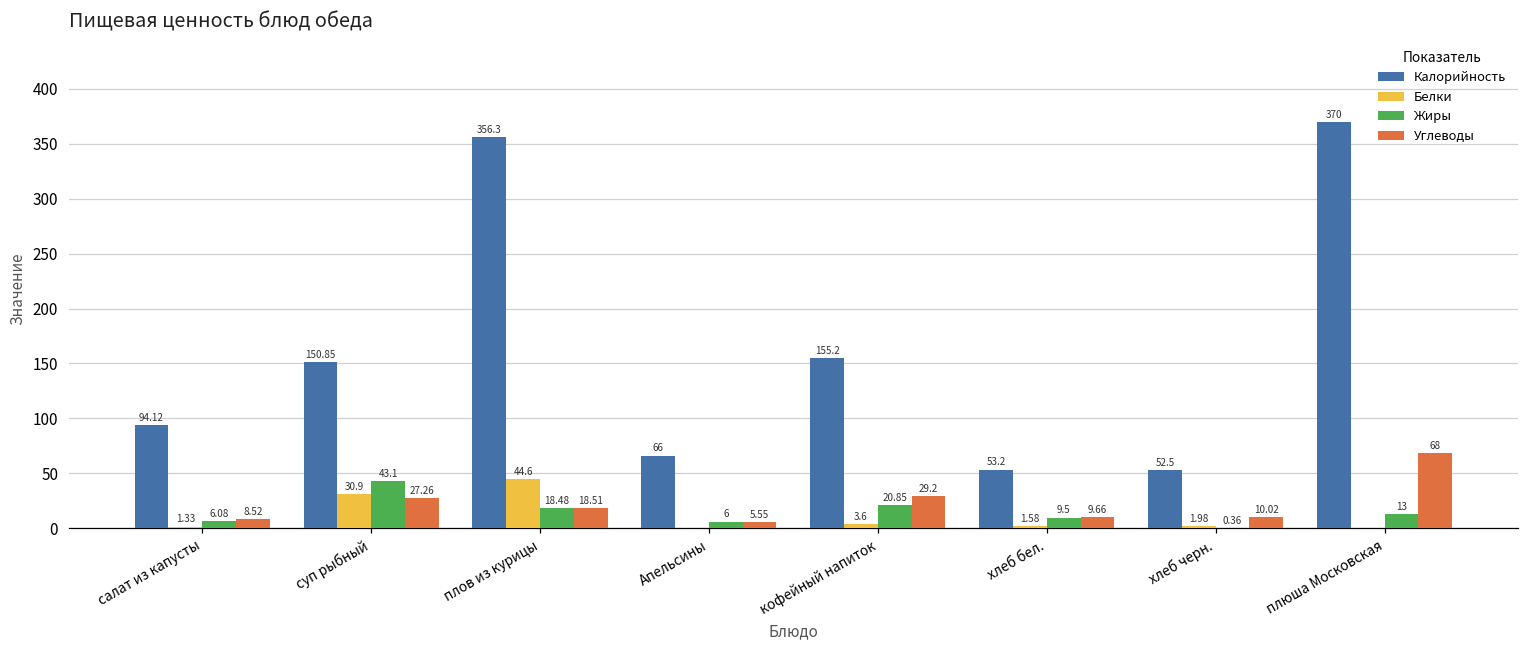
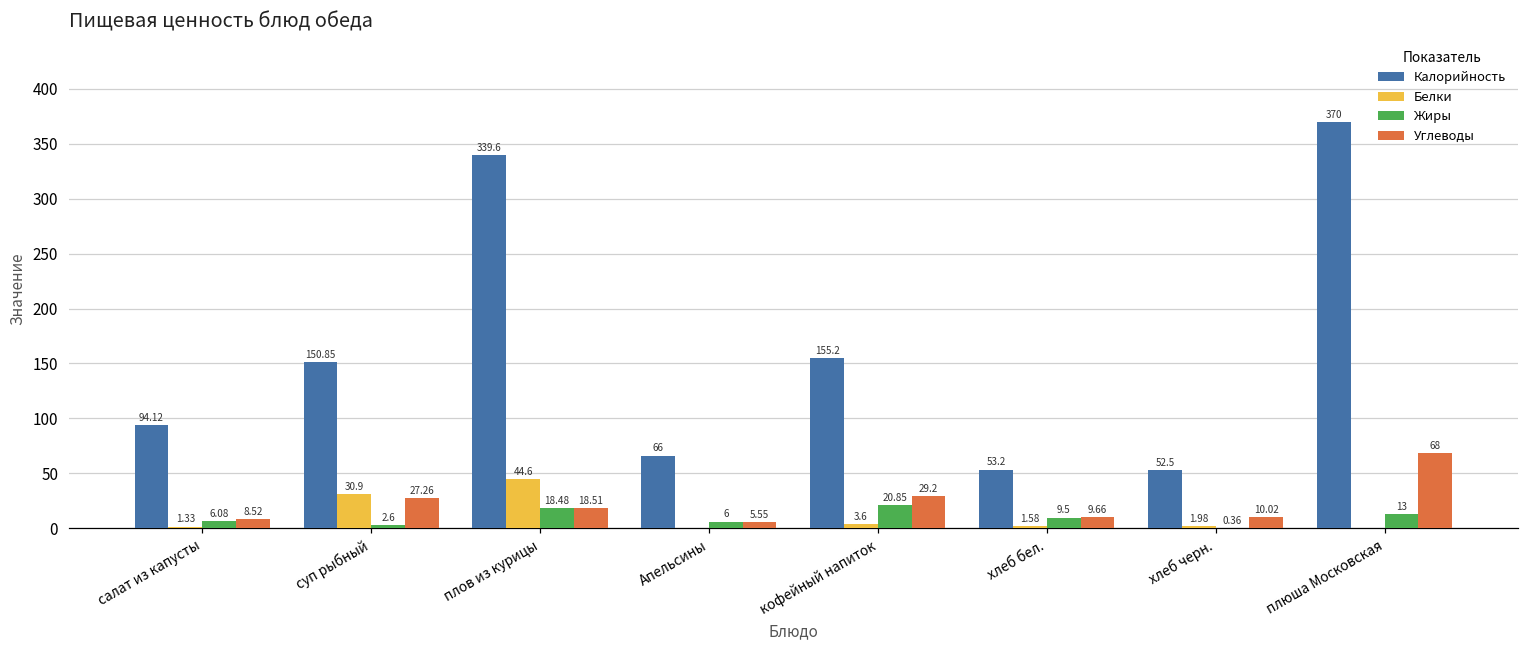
  {
    "Калорийность": {
      "салат из капусты": 94.12,
      "суп рыбный": 150.85,
-     "плов из курицы": 356.3,
+     "плов из курицы": 339.6,
      "Апельсины": 66,
      "кофейный напиток": 155.2,
      "хлеб бел.": 53.2,
      "хлеб черн.": 52.5,
      "плюша Московская": 370
    },
    "Белки": {
      "салат из капусты": 1.33,
      "суп рыбный": 30.9,
      "плов из курицы": 44.6,
      "кофейный напиток": 3.6,
      "хлеб бел.": 1.58,
      "хлеб черн.": 1.98
    },
    "Жиры": {
      "салат из капусты": 6.08,
-     "суп рыбный": 43.1,
+     "суп рыбный": 2.6,
      "плов из курицы": 18.48,
      "Апельсины": 6,
      "кофейный напиток": 20.85,
      "хлеб бел.": 9.5,
      "хлеб черн.": 0.36,
      "плюша Московская": 13
    },
    "Углеводы": {
      "салат из капусты": 8.52,
      "суп рыбный": 27.26,
      "плов из курицы": 18.51,
      "Апельсины": 5.55,
      "кофейный напиток": 29.2,
      "хлеб бел.": 9.66,
      "хлеб черн.": 10.02,
      "плюша Московская": 68
    }
  }
